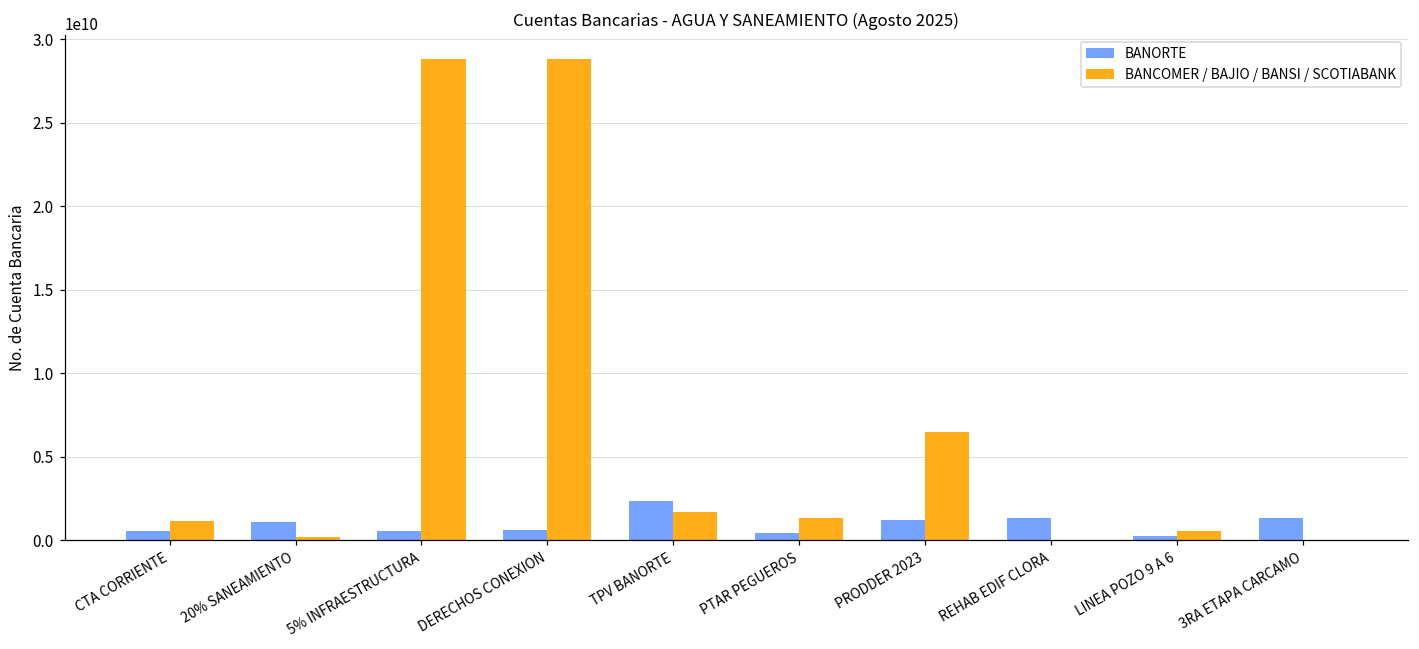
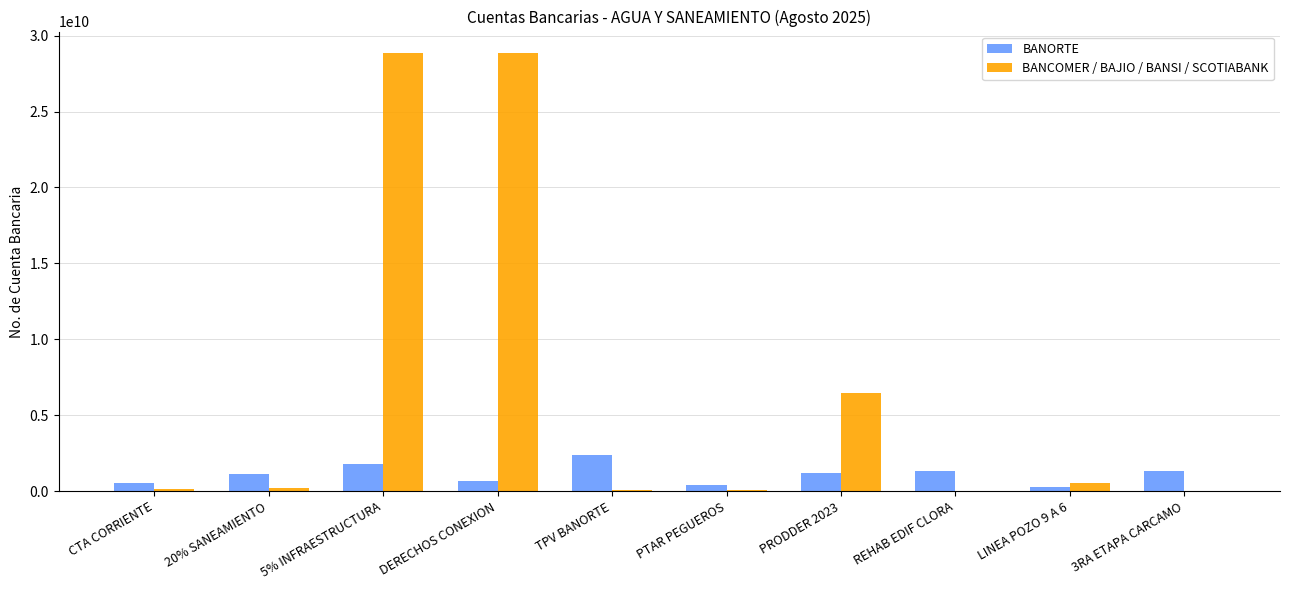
  {
    "BANORTE": {
      "CTA CORRIENTE": 600000000,
      "20% SANEAMIENTO": 1100000000,
-     "5% INFRAESTRUCTURA": 600000000,
+     "5% INFRAESTRUCTURA": 1800000000,
      "DERECHOS CONEXION": 600000000,
      "TPV BANORTE": 2400000000,
      "PTAR PEGUEROS": 400000000,
      "PRODDER 2023": 1200000000,
      "REHAB EDIF CLORA": 1300000000,
      "LINEA POZO 9 A 6": 300000000,
      "3RA ETAPA CARCAMO": 1300000000
    },
    "BANCOMER / BAJIO / BANSI / SCOTIABANK": {
-     "CTA CORRIENTE": 1100000000,
+     "CTA CORRIENTE": 200000000,
      "20% SANEAMIENTO": 200000000,
      "5% INFRAESTRUCTURA": 28800000000,
      "DERECHOS CONEXION": 28800000000,
-     "TPV BANORTE": 1700000000,
-     "PTAR PEGUEROS": 1300000000,
+     "TPV BANORTE": 100000000,
+     "PTAR PEGUEROS": 100000000,
      "PRODDER 2023": 6500000000,
      "LINEA POZO 9 A 6": 600000000,
      "3RA ETAPA CARCAMO": 0
    }
  }
